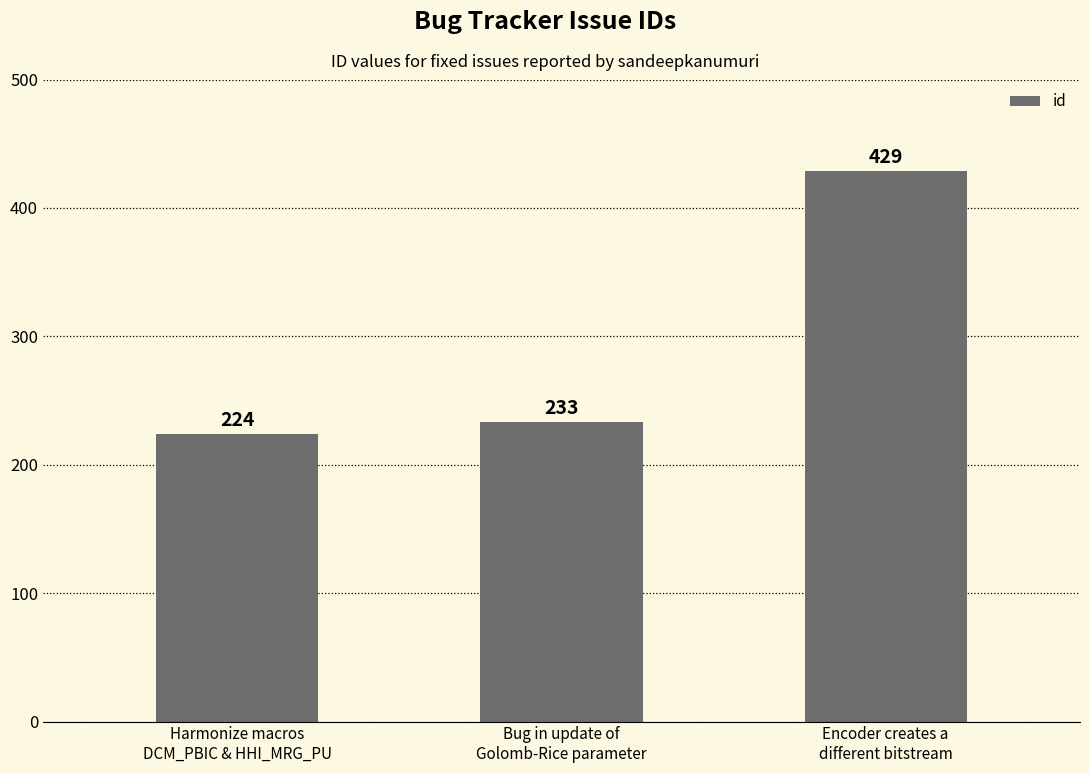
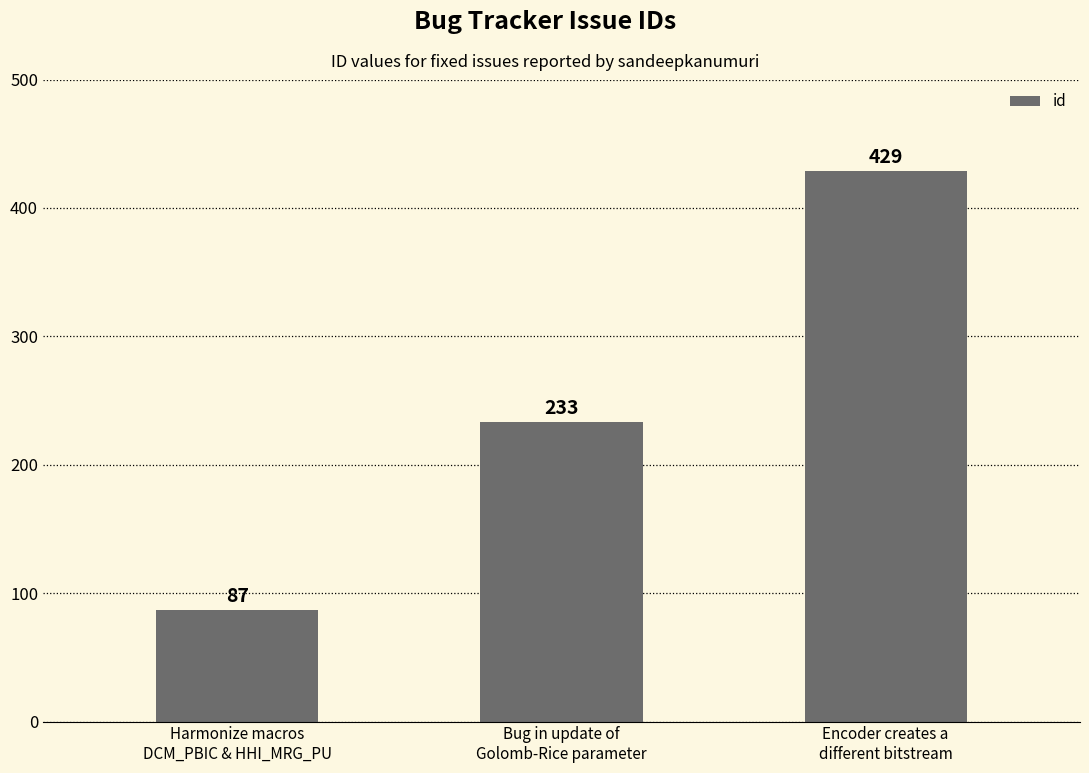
  {
-   "Harmonize macros DCM_PBIC & HHI_MRG_PU": 224,
+   "Harmonize macros DCM_PBIC & HHI_MRG_PU": 87,
    "Bug in update of Golomb-Rice parameter": 233,
    "Encoder creates a different bitstream": 429
  }
